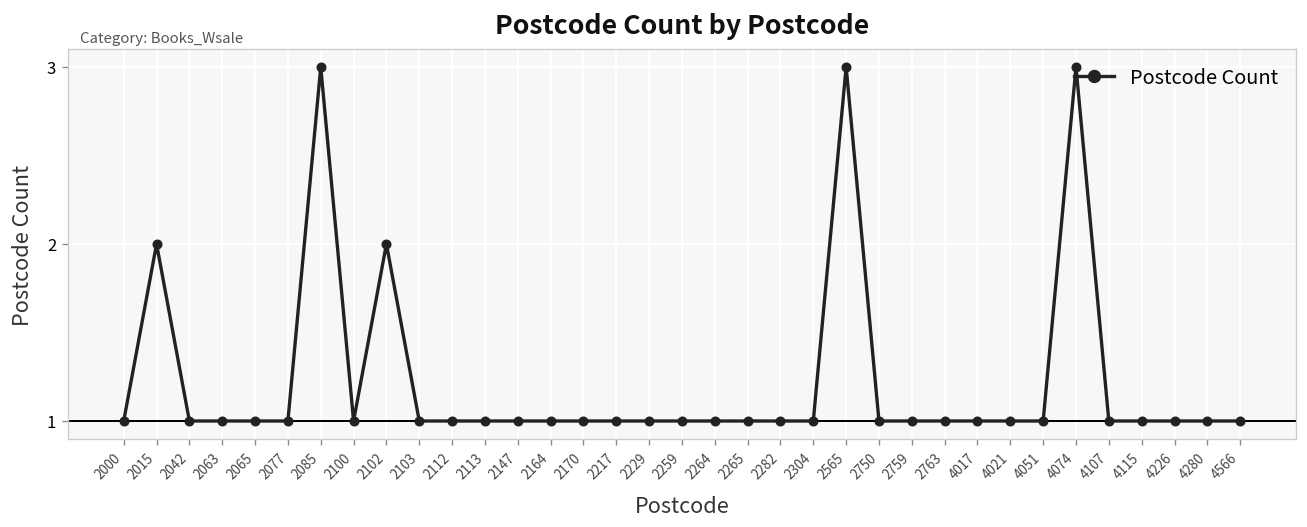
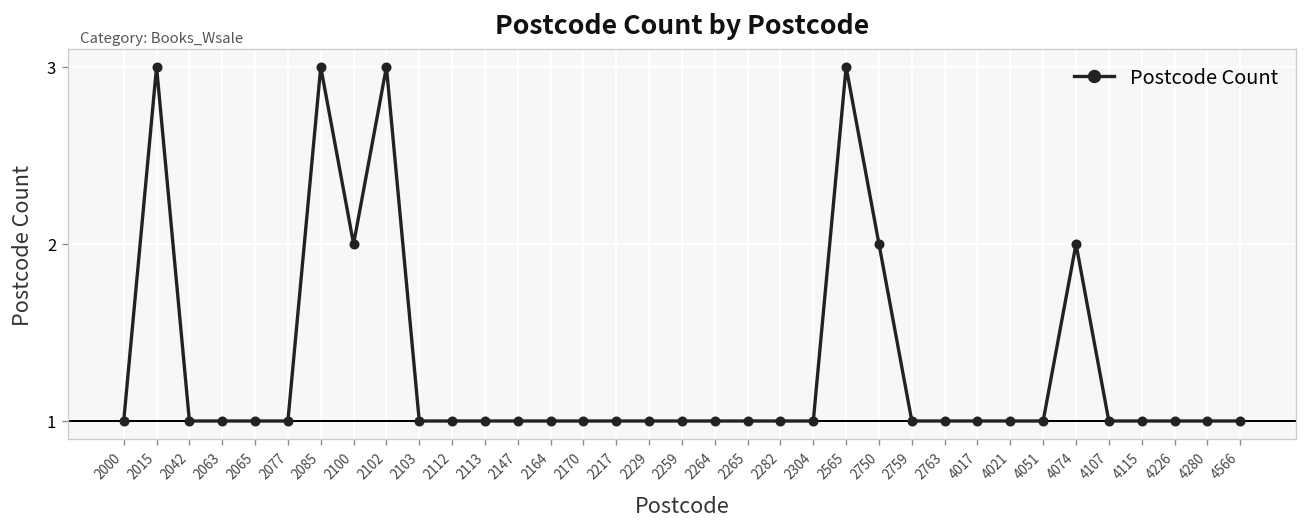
  {
    "2000": 1,
-   "2015": 2,
+   "2015": 3,
    "2042": 1,
    "2063": 1,
    "2065": 1,
    "2077": 1,
    "2085": 3,
-   "2100": 1,
-   "2102": 2,
+   "2100": 2,
+   "2102": 3,
    "2103": 1,
    "2112": 1,
    "2113": 1,
    "2147": 1,
    "2164": 1,
    "2170": 1,
    "2217": 1,
    "2229": 1,
    "2259": 1,
    "2264": 1,
    "2265": 1,
    "2282": 1,
    "2304": 1,
    "2565": 3,
-   "2750": 1,
+   "2750": 2,
    "2759": 1,
    "2763": 1,
    "4017": 1,
    "4021": 1,
    "4051": 1,
-   "4074": 3,
+   "4074": 2,
    "4107": 1,
    "4115": 1,
    "4226": 1,
    "4280": 1,
    "4566": 1
  }
